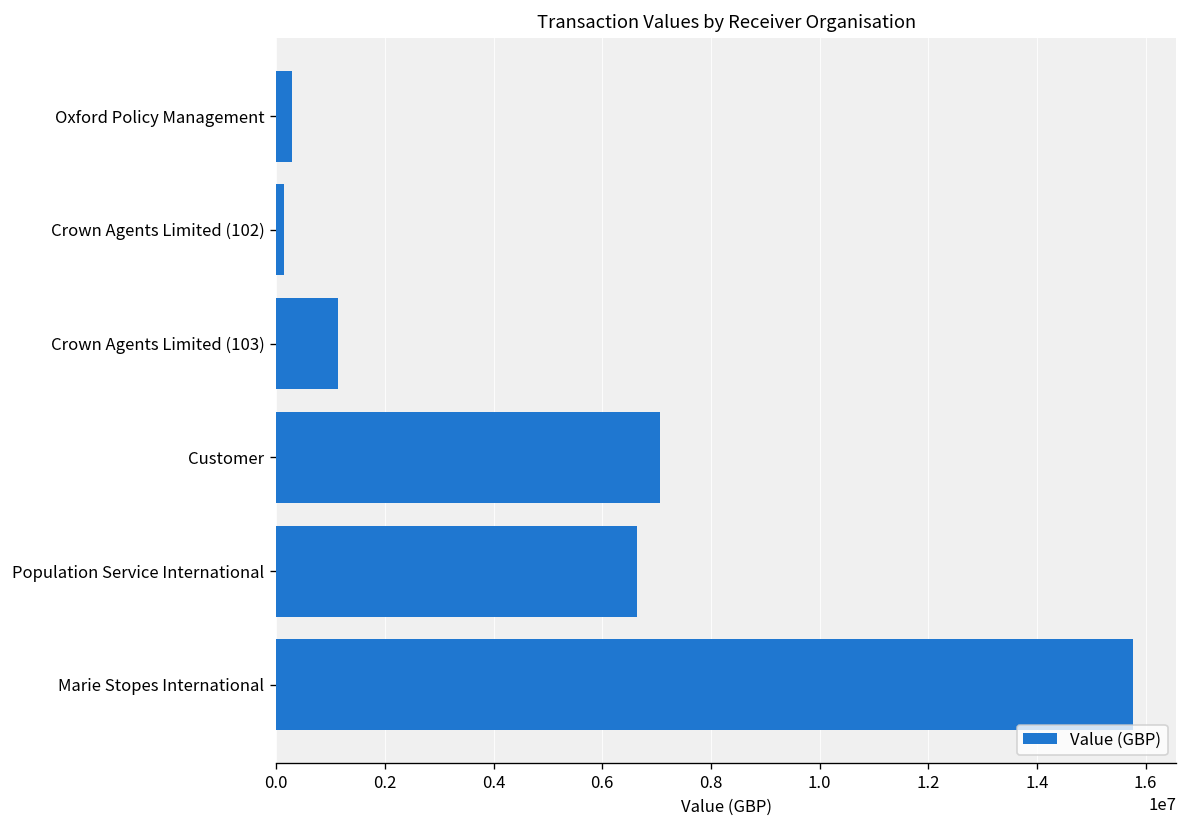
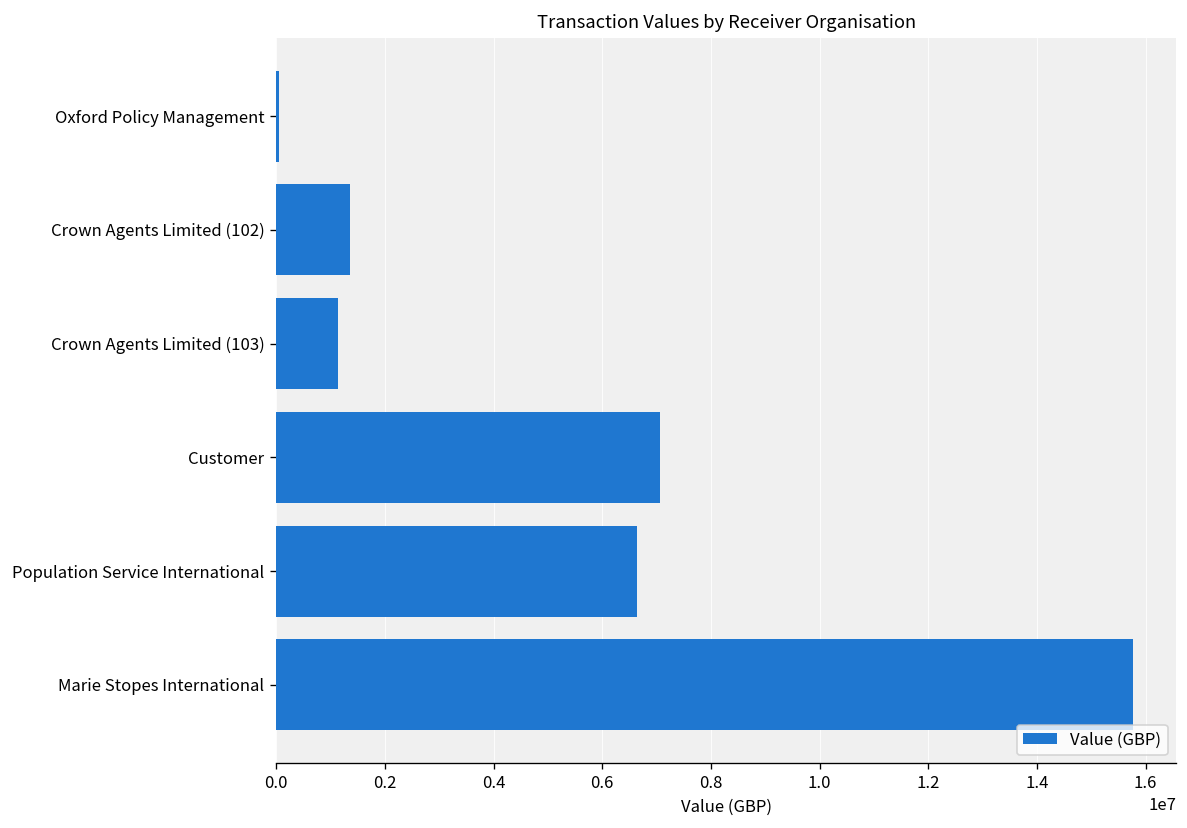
  {
-   "Oxford Policy Management": 300000,
-   "Crown Agents Limited (102)": 100000,
+   "Oxford Policy Management": 0,
+   "Crown Agents Limited (102)": 1400000,
    "Crown Agents Limited (103)": 1100000,
    "Customer": 7100000,
    "Population Service International": 6600000,
    "Marie Stopes International": 15800000
  }
